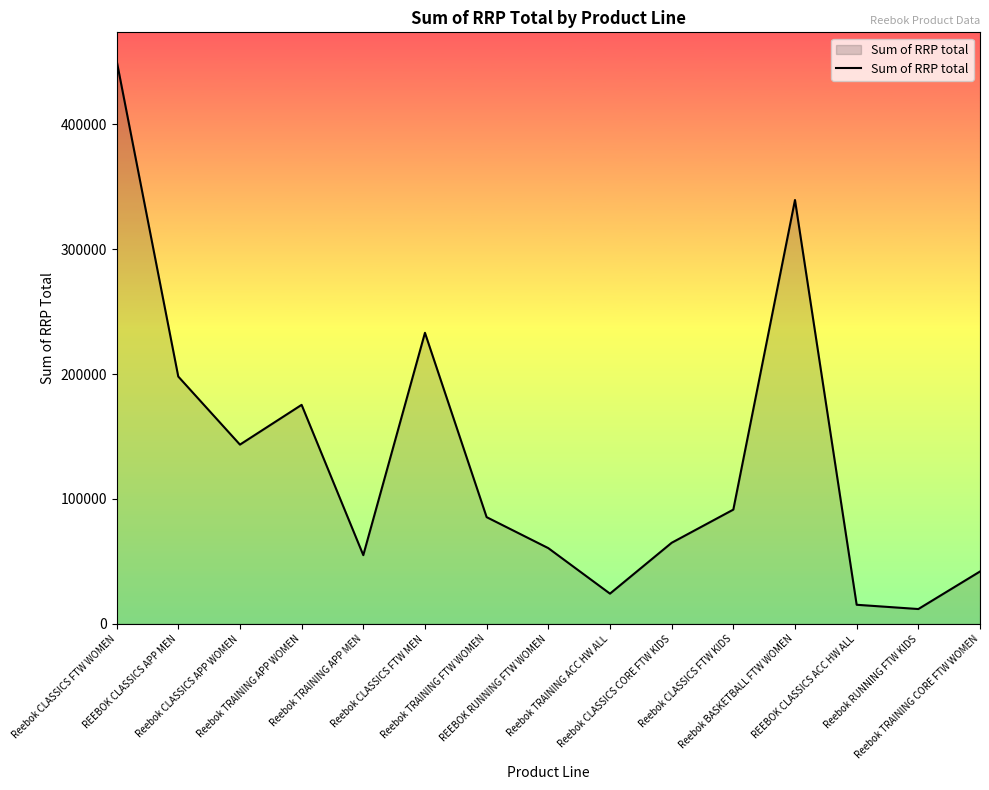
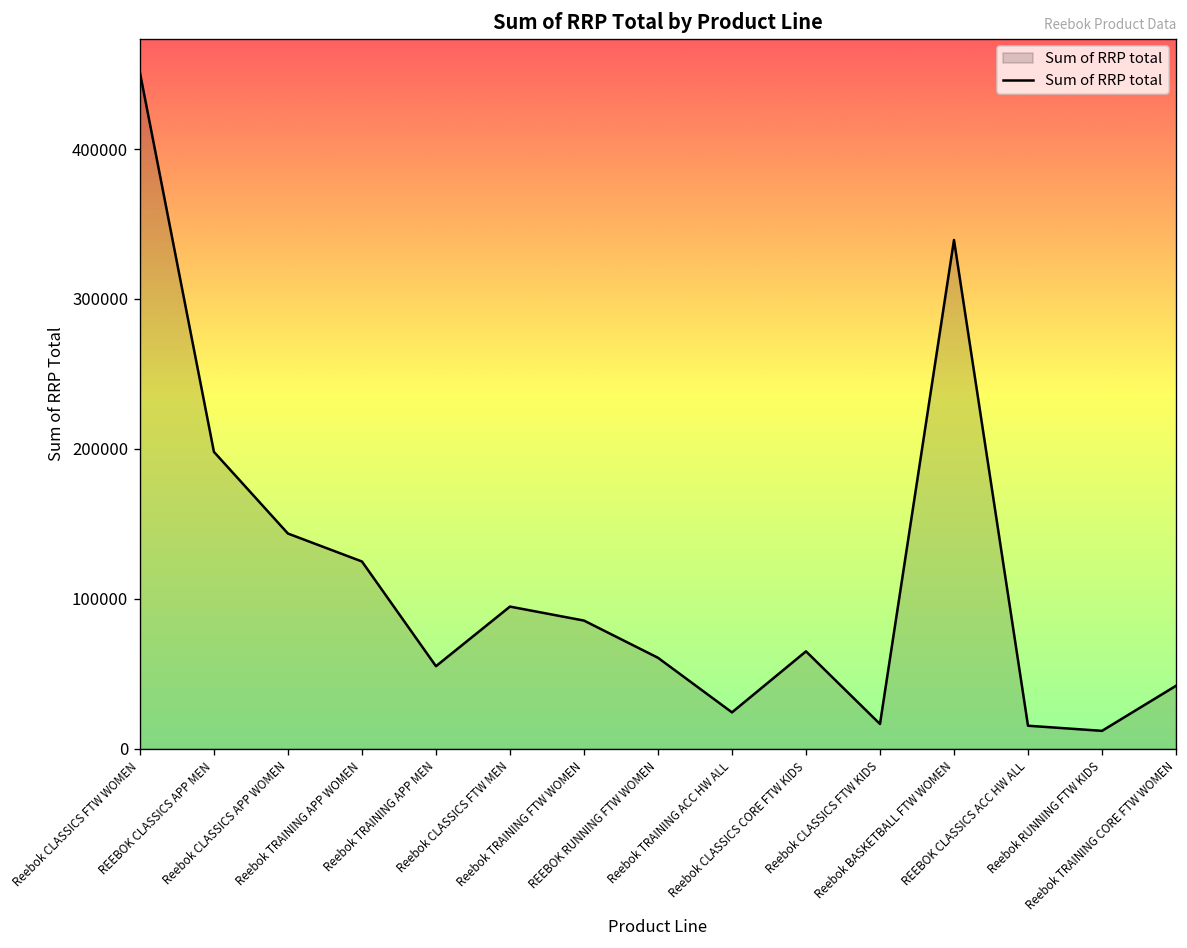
  {
    "Reebok CLASSICS FTW WOMEN": 451000,
    "REEBOK CLASSICS APP MEN": 198000,
    "Reebok CLASSICS APP WOMEN": 144000,
-   "Reebok TRAINING APP WOMEN": 175000,
+   "Reebok TRAINING APP WOMEN": 125000,
    "Reebok TRAINING APP MEN": 55000,
-   "Reebok CLASSICS FTW MEN": 233000,
+   "Reebok CLASSICS FTW MEN": 95000,
    "Reebok TRAINING FTW WOMEN": 85000,
    "REEBOK RUNNING FTW WOMEN": 61000,
    "Reebok TRAINING ACC HW ALL": 24000,
    "Reebok CLASSICS CORE FTW KIDS": 65000,
-   "Reebok CLASSICS FTW KIDS": 91000,
+   "Reebok CLASSICS FTW KIDS": 16000,
    "Reebok BASKETBALL FTW WOMEN": 339000,
    "REEBOK CLASSICS ACC HW ALL": 15000,
    "Reebok RUNNING FTW KIDS": 12000,
    "Reebok TRAINING CORE FTW WOMEN": 42000
  }
